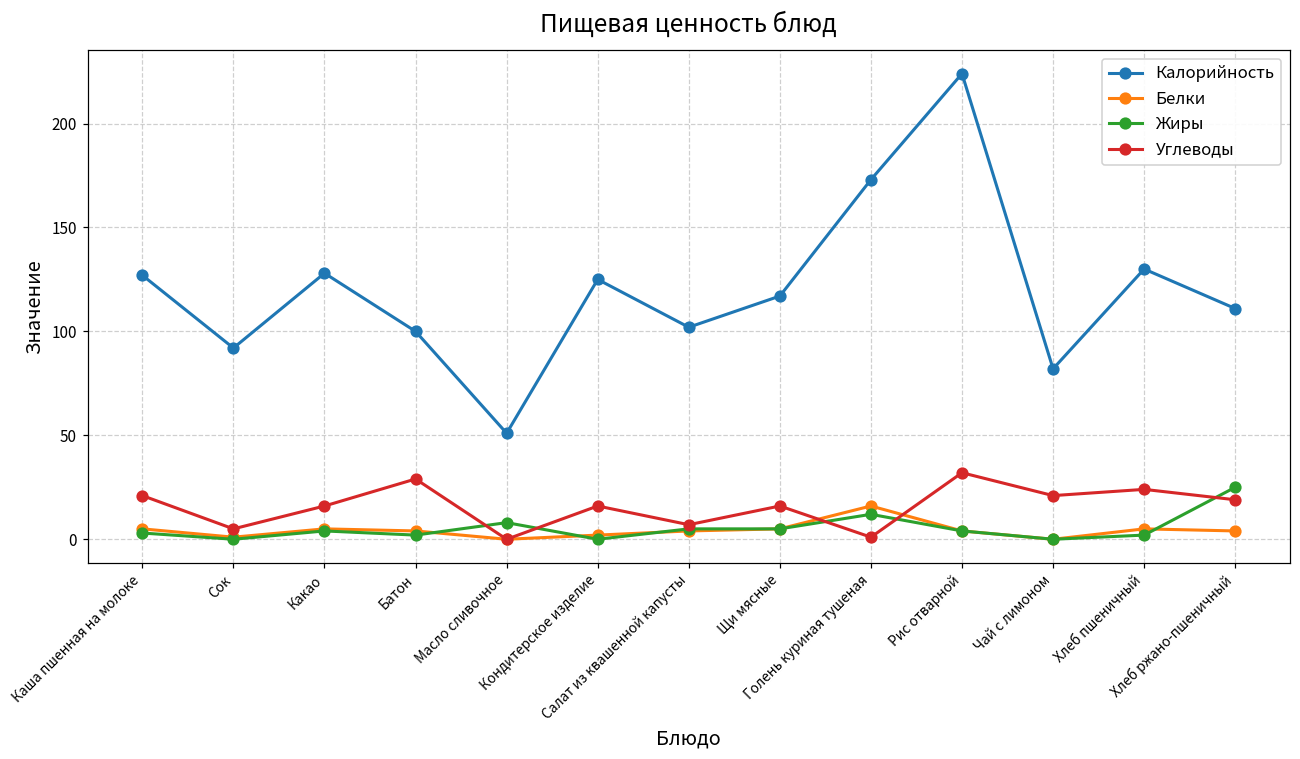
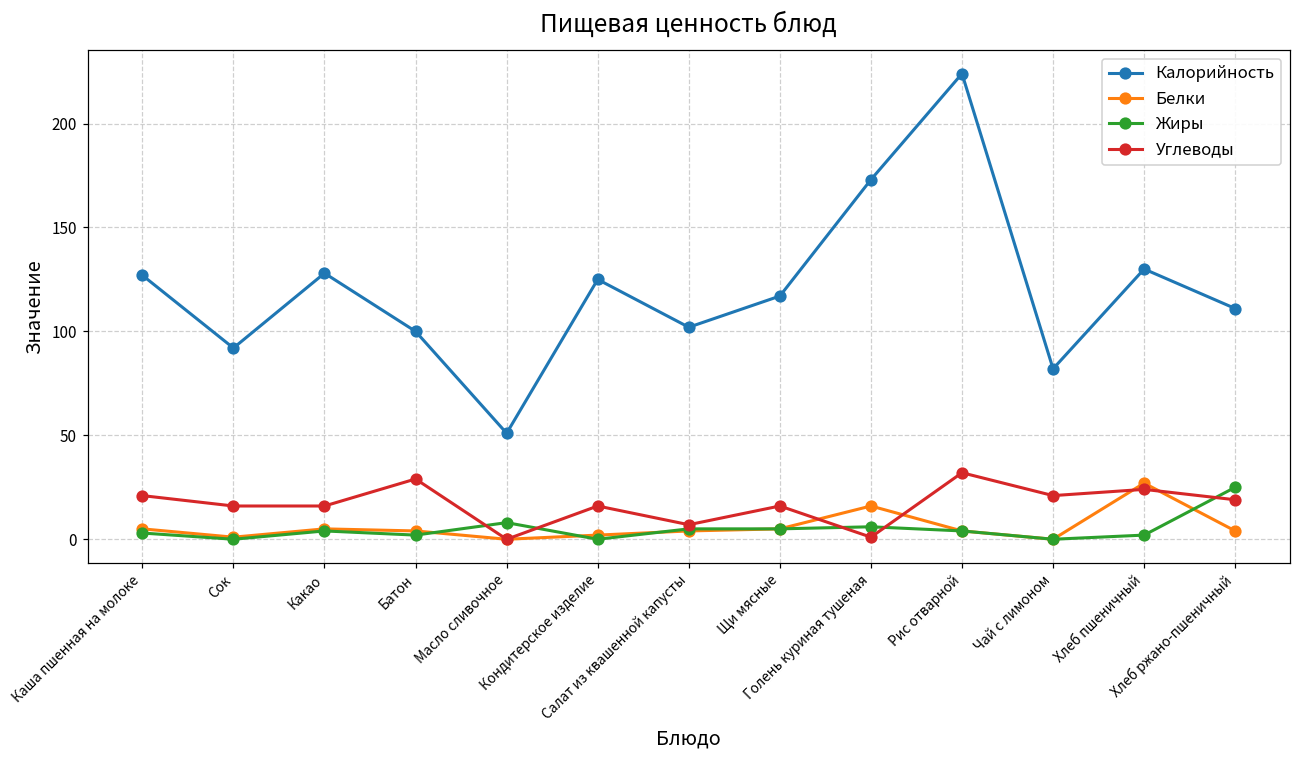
  {
    "Калорийность": {
      "Каша пшенная на молоке": 127,
      "Сок": 92,
      "Какао": 128,
      "Батон": 100,
      "Масло сливочное": 51,
      "Кондитерское изделие": 125,
      "Салат из квашенной капусты": 102,
      "Щи мясные": 117,
      "Голень куриная тушеная": 173,
      "Рис отварной": 224,
      "Чай с лимоном": 82,
      "Хлеб пшеничный": 130,
      "Хлеб ржано-пшеничный": 111
    },
    "Белки": {
      "Каша пшенная на молоке": 5,
      "Батон": 4,
      "Кондитерское изделие": 2,
      "Голень куриная тушеная": 16,
-     "Хлеб пшеничный": 5,
+     "Хлеб пшеничный": 27,
      "Хлеб ржано-пшеничный": 4
    },
    "Жиры": {
      "Каша пшенная на молоке": 3,
      "Батон": 2,
      "Масло сливочное": 8,
      "Кондитерское изделие": 0,
-     "Голень куриная тушеная": 12,
+     "Голень куриная тушеная": 6,
      "Хлеб пшеничный": 2,
      "Хлеб ржано-пшеничный": 25
    },
    "Углеводы": {
      "Каша пшенная на молоке": 21,
-     "Сок": 5,
+     "Сок": 16,
      "Какао": 16,
      "Батон": 29,
      "Кондитерское изделие": 16,
      "Салат из квашенной капусты": 7,
      "Щи мясные": 16,
      "Голень куриная тушеная": 1,
      "Рис отварной": 32,
      "Чай с лимоном": 21,
      "Хлеб пшеничный": 24,
      "Хлеб ржано-пшеничный": 19
    }
  }
